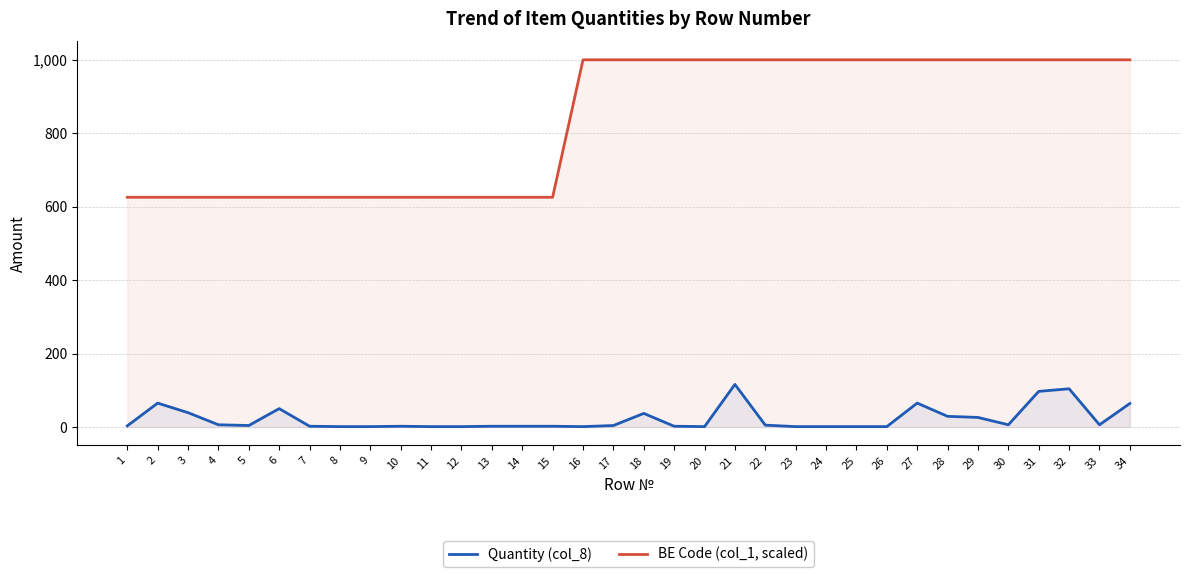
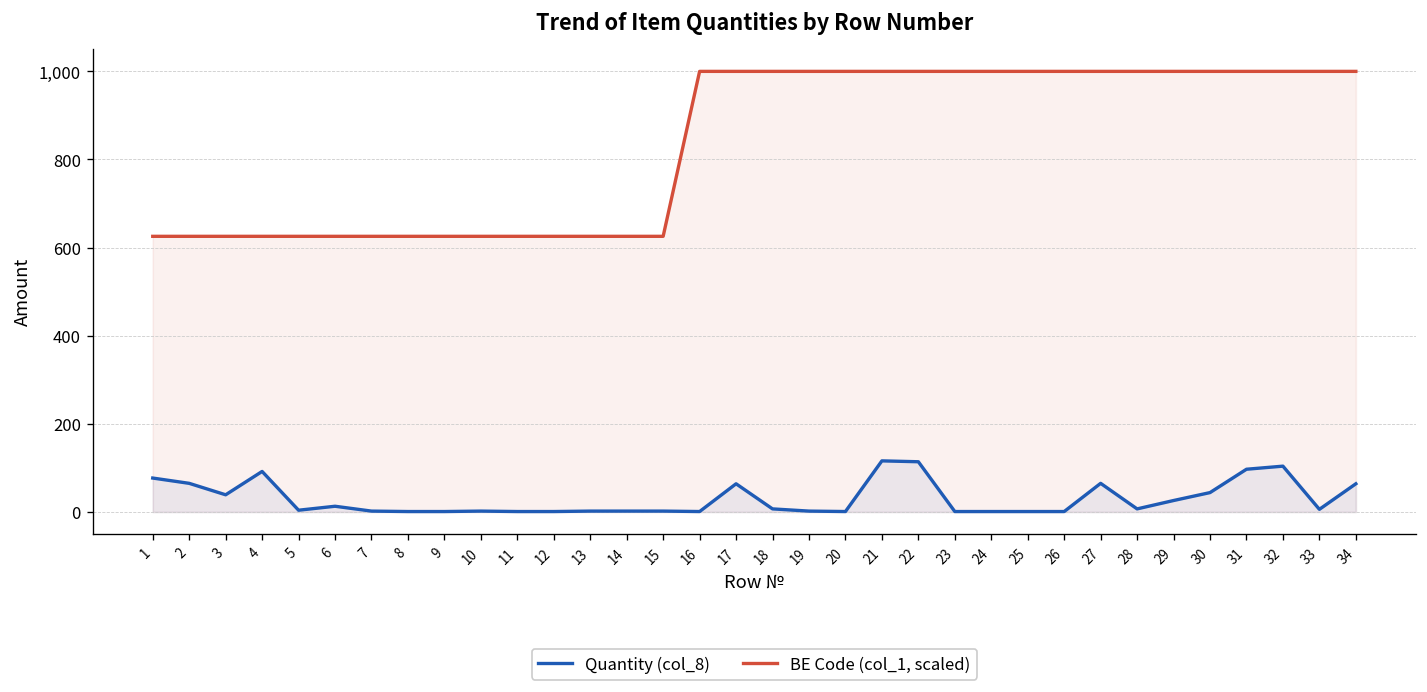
  {
    "Quantity (col_8)": {
-     "1": "0",
+     "1": "80",
      "2": "70",
      "3": "40",
-     "4": "10",
+     "4": "90",
      "5": "0",
-     "6": "50",
+     "6": "10",
      "7": "0",
      "8": "0",
      "9": "0",
      "10": "0",
      "11": "0",
      "12": "0",
      "13": "0",
      "14": "0",
      "15": "0",
      "16": "0",
-     "17": "0",
-     "18": "40",
+     "17": "60",
+     "18": "10",
      "19": "0",
      "20": "0",
      "21": "120",
-     "22": "10",
+     "22": "110",
      "23": "0",
      "24": "0",
      "25": "0",
      "26": "0",
      "27": "70",
-     "28": "30",
+     "28": "10",
      "29": "30",
-     "30": "10",
+     "30": "40",
      "31": "100",
      "32": "100",
      "33": "10",
      "34": "60"
    },
    "BE Code (col_1, scaled)": {
      "1": "630",
      "2": "630",
      "3": "630",
      "4": "630",
      "5": "630",
      "6": "630",
      "7": "630",
      "8": "630",
      "9": "630",
      "10": "630",
      "11": "630",
      "12": "630",
      "13": "630",
      "14": "630",
      "15": "630",
      "16": "1,000",
      "17": "1,000",
      "18": "1,000",
      "19": "1,000",
      "20": "1,000",
      "21": "1,000",
      "22": "1,000",
      "23": "1,000",
      "24": "1,000",
      "25": "1,000",
      "26": "1,000",
      "27": "1,000",
      "28": "1,000",
      "29": "1,000",
      "30": "1,000",
      "31": "1,000",
      "32": "1,000",
      "33": "1,000",
      "34": "1,000"
    }
  }
